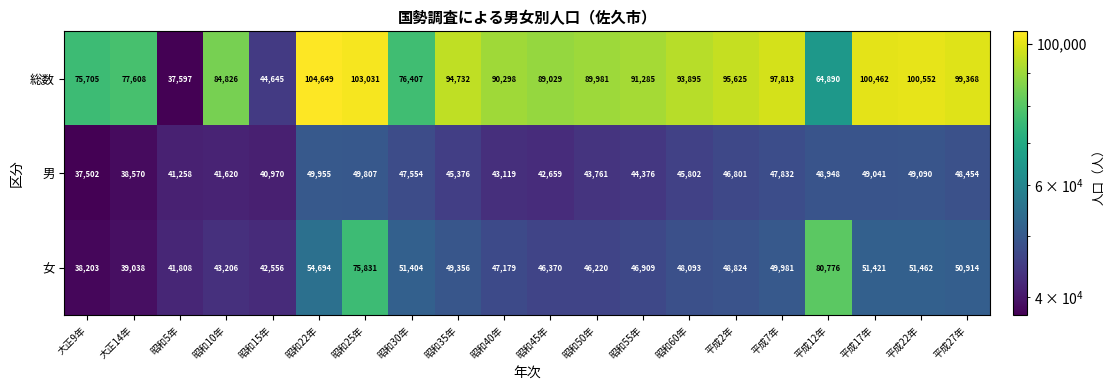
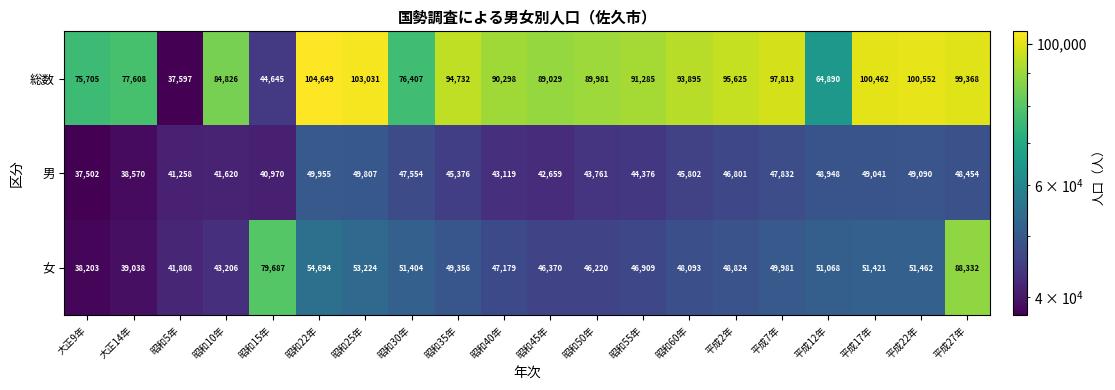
  {
    "総数": {
      "大正9年": "75,705",
      "大正14年": "77,608",
      "昭和5年": "37,597",
      "昭和10年": "84,826",
      "昭和15年": "44,645",
      "昭和22年": "104,649",
      "昭和25年": "103,031",
      "昭和30年": "76,407",
      "昭和35年": "94,732",
      "昭和40年": "90,298",
      "昭和45年": "89,029",
      "昭和50年": "89,981",
      "昭和55年": "91,285",
      "昭和60年": "93,895",
      "平成2年": "95,625",
      "平成7年": "97,813",
      "平成12年": "64,890",
      "平成17年": "100,462",
      "平成22年": "100,552",
      "平成27年": "99,368"
    },
    "男": {
      "大正9年": "37,502",
      "大正14年": "38,570",
      "昭和5年": "41,258",
      "昭和10年": "41,620",
      "昭和15年": "40,970",
      "昭和22年": "49,955",
      "昭和25年": "49,807",
      "昭和30年": "47,554",
      "昭和35年": "45,376",
      "昭和40年": "43,119",
      "昭和45年": "42,659",
      "昭和50年": "43,761",
      "昭和55年": "44,376",
      "昭和60年": "45,802",
      "平成2年": "46,801",
      "平成7年": "47,832",
      "平成12年": "48,948",
      "平成17年": "49,041",
      "平成22年": "49,090",
      "平成27年": "48,454"
    },
    "女": {
      "大正9年": "38,203",
      "大正14年": "39,038",
      "昭和5年": "41,808",
      "昭和10年": "43,206",
-     "昭和15年": "42,556",
+     "昭和15年": "79,687",
      "昭和22年": "54,694",
-     "昭和25年": "75,831",
+     "昭和25年": "53,224",
      "昭和30年": "51,404",
      "昭和35年": "49,356",
      "昭和40年": "47,179",
      "昭和45年": "46,370",
      "昭和50年": "46,220",
      "昭和55年": "46,909",
      "昭和60年": "48,093",
      "平成2年": "48,824",
      "平成7年": "49,981",
-     "平成12年": "80,776",
+     "平成12年": "51,068",
      "平成17年": "51,421",
      "平成22年": "51,462",
-     "平成27年": "50,914"
+     "平成27年": "88,332"
    }
  }
